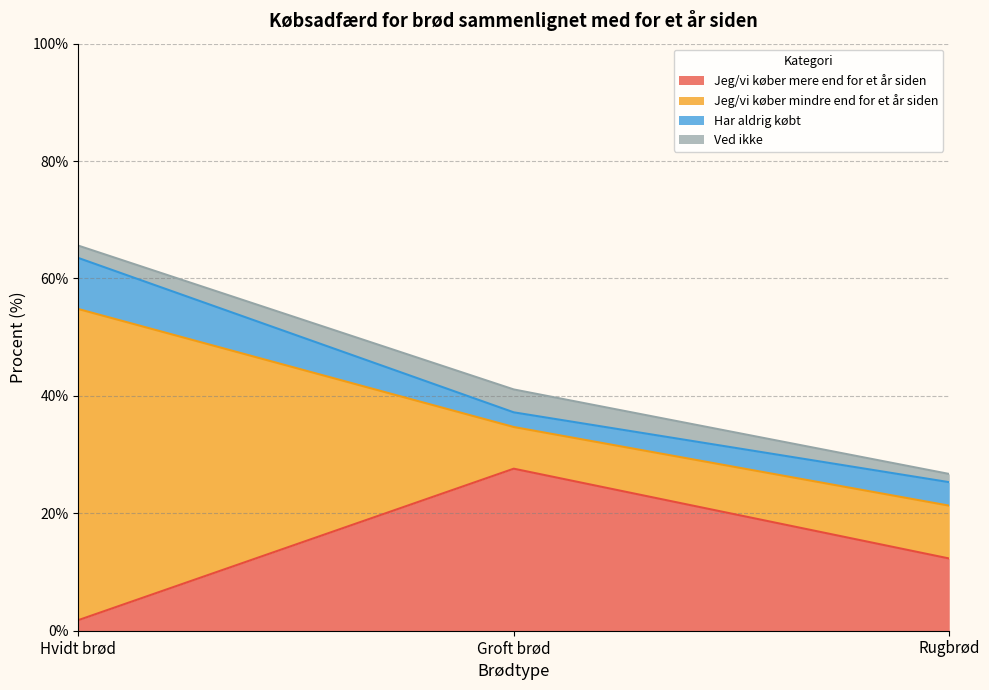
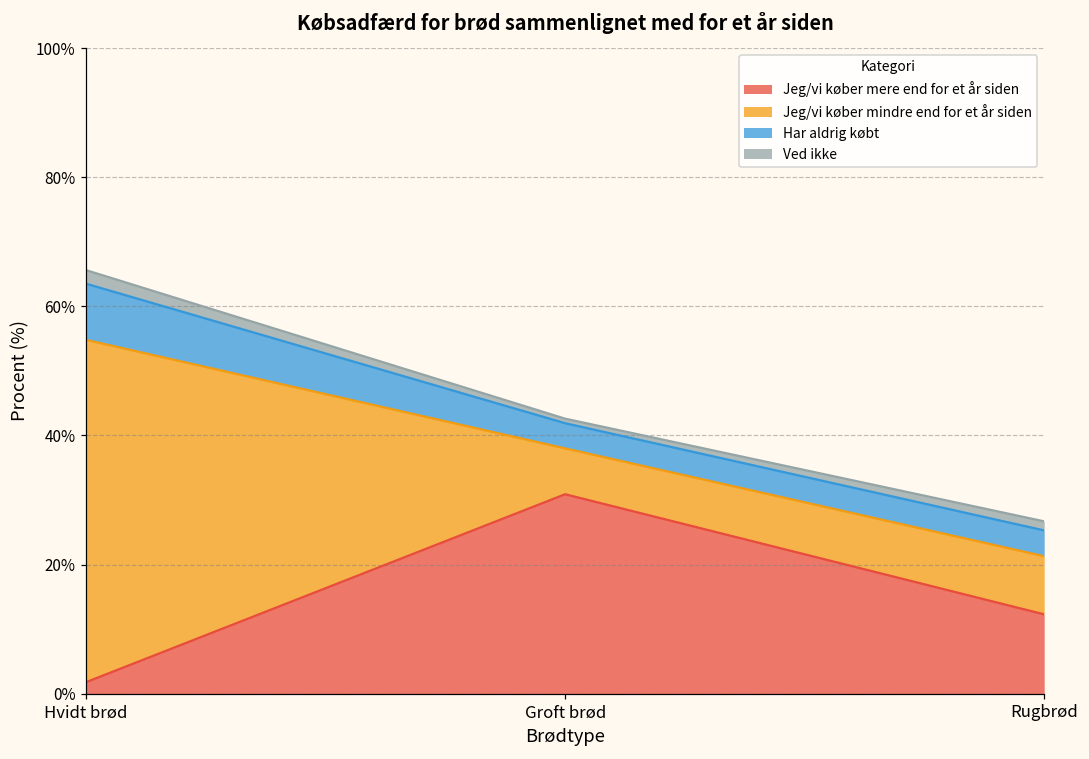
  {
    "Jeg/vi køber mere end for et år siden": {
      "Hvidt brød": "2%",
-     "Groft brød": "28%",
+     "Groft brød": "31%",
      "Rugbrød": "12%"
    },
    "Jeg/vi køber mindre end for et år siden": {
      "Hvidt brød": "53%",
      "Groft brød": "7%",
      "Rugbrød": "9%"
    },
    "Har aldrig købt": {
      "Hvidt brød": "9%",
-     "Groft brød": "3%",
+     "Groft brød": "4%",
      "Rugbrød": "4%"
    },
    "Ved ikke": {
      "Hvidt brød": "2%",
-     "Groft brød": "4%",
+     "Groft brød": "1%",
      "Rugbrød": "1%"
    }
  }
